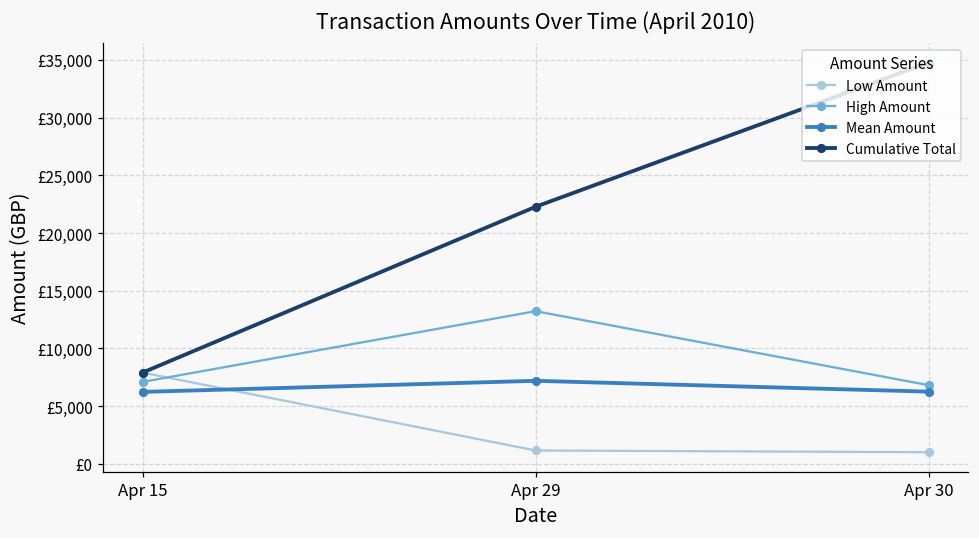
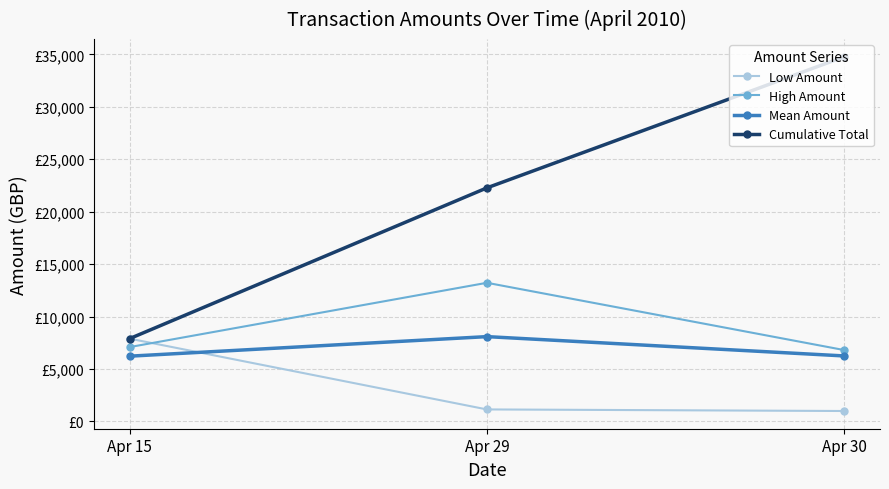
  {
    "Low Amount": {
      "Apr 29": "£1,200",
      "Apr 30": "£1,000"
    },
    "High Amount": {
      "Apr 15": "£7,100",
      "Apr 29": "£13,200",
      "Apr 30": "£6,800"
    },
    "Mean Amount": {
      "Apr 15": "£6,200",
-     "Apr 29": "£7,200",
+     "Apr 29": "£8,100",
      "Apr 30": "£6,300"
    },
    "Cumulative Total": {
      "Apr 29": "£22,300"
    }
  }
